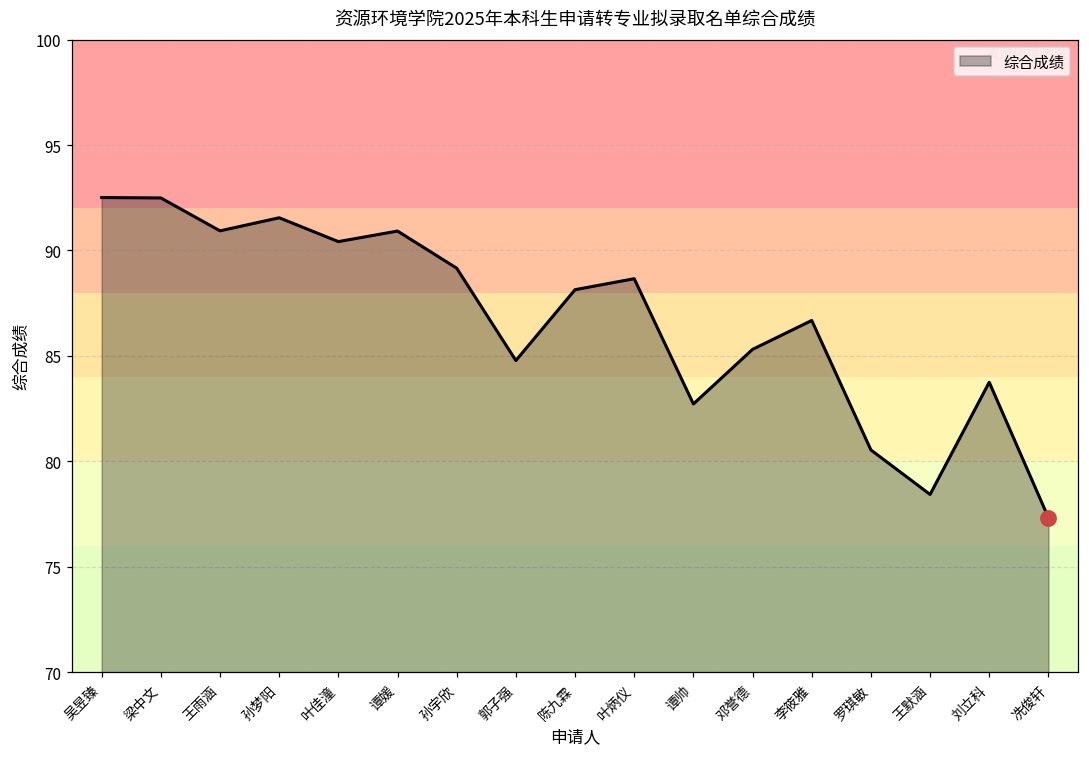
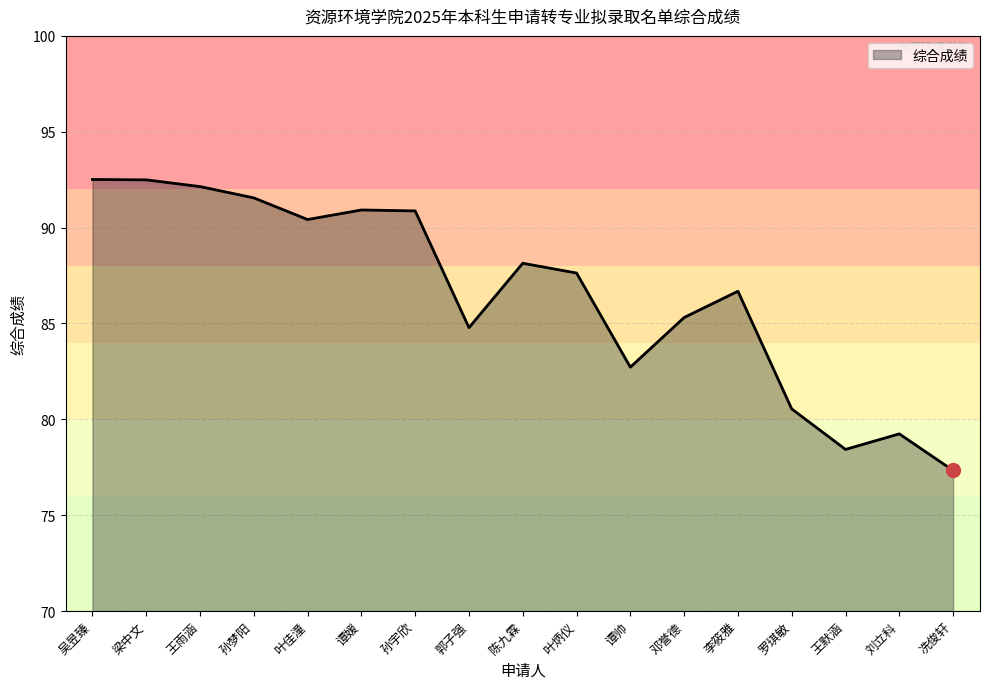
  {
    "综合成绩": {
      "吴昱臻": 92.5,
      "梁中文": 92.5,
-     "王雨涵": 90.9,
+     "王雨涵": 92.1,
      "孙梦阳": 91.6,
      "叶佳潼": 90.4,
      "谭媛": 90.9,
-     "孙宇欣": 89.2,
+     "孙宇欣": 90.9,
      "郭子强": 84.8,
      "陈九霖": 88.1,
-     "叶炳仪": 88.7,
+     "叶炳仪": 87.6,
      "谭帅": 82.7,
      "邓誉德": 85.3,
      "李筱雅": 86.7,
      "罗琪敏": 80.5,
      "王默涵": 78.4,
-     "刘立科": 83.8
+     "刘立科": 79.2
    }
  }
